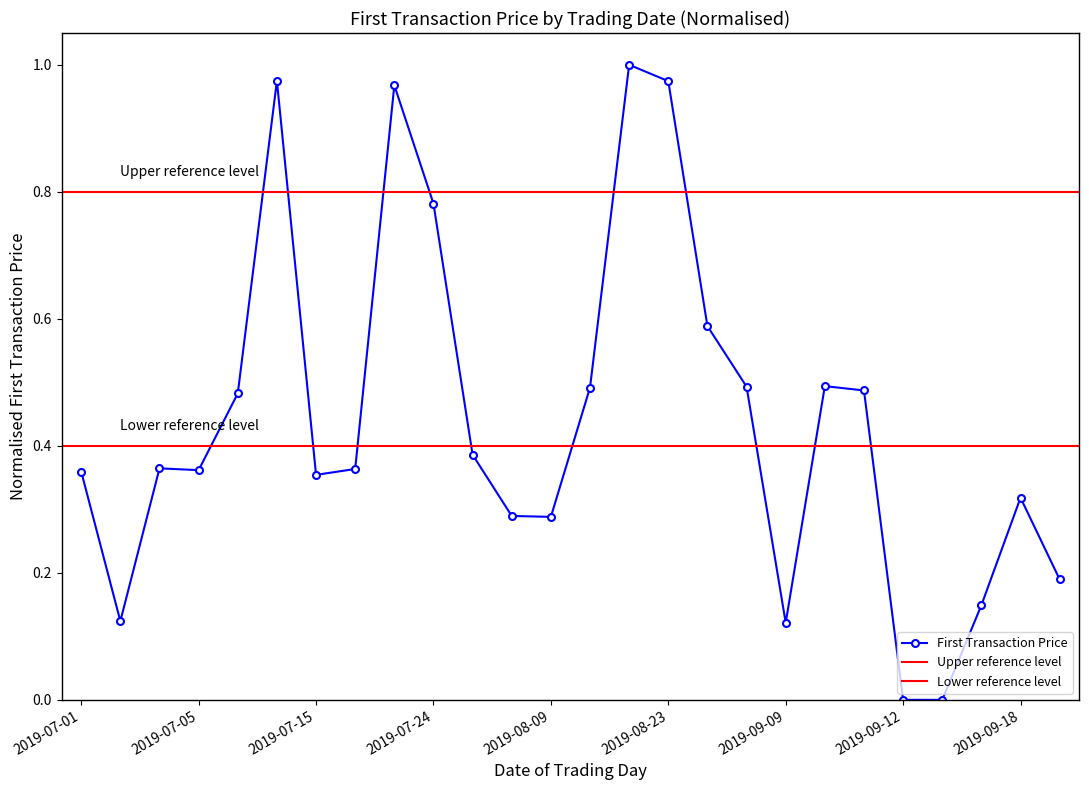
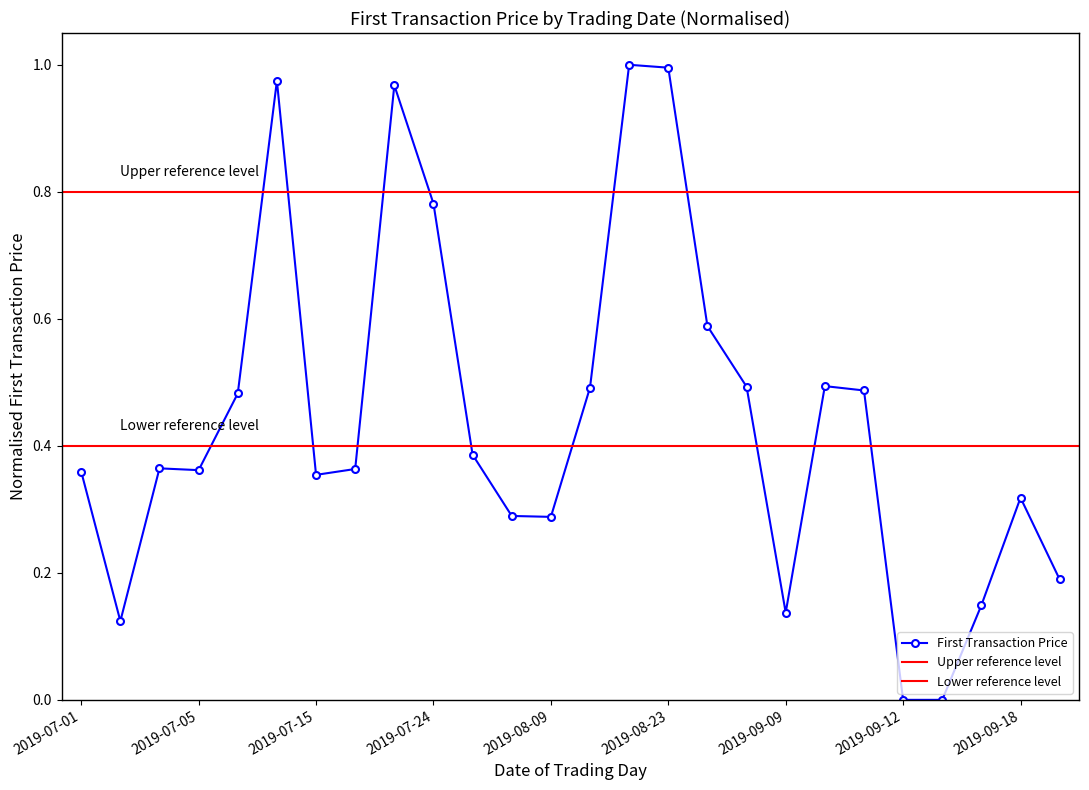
  {
    "2019-07-01": 0.36,
    "2019-07-05": 0.36,
    "2019-07-15": 0.35,
    "2019-07-24": 0.78,
    "2019-08-09": 0.29,
-   "2019-08-23": 0.97,
-   "2019-09-09": 0.12,
+   "2019-08-23": 1.00,
+   "2019-09-09": 0.14,
    "2019-09-12": 0.00,
    "2019-09-18": 0.32
  }
